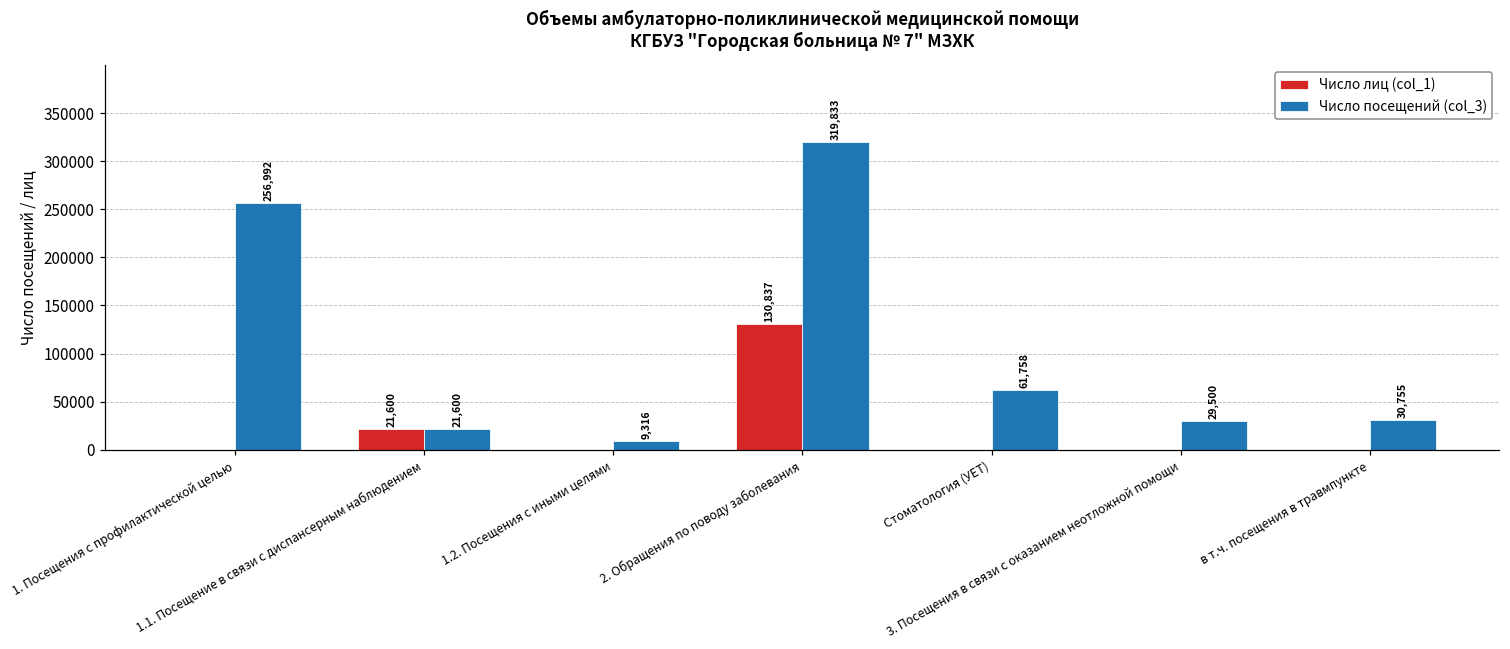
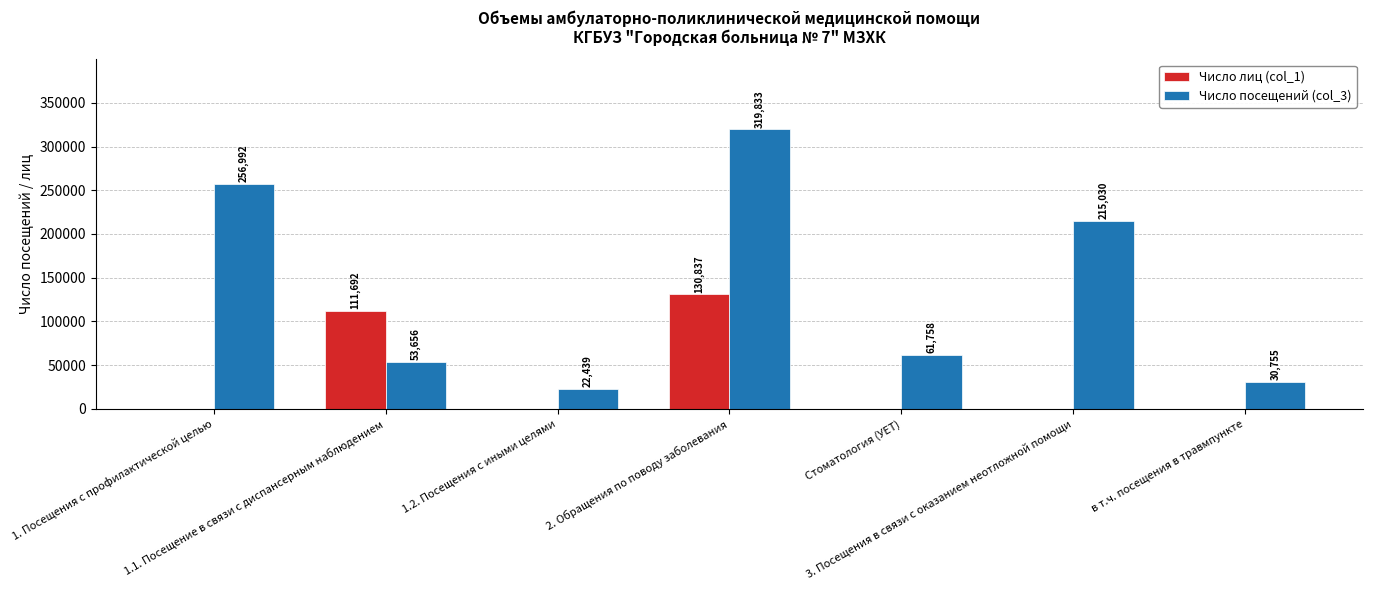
  {
    "Число лиц (col_1)": {
-     "1.1. Посещение в связи с диспансерным наблюдением": "21,600",
+     "1.1. Посещение в связи с диспансерным наблюдением": "111,692",
      "2. Обращения по поводу заболевания": "130,837"
    },
    "Число посещений (col_3)": {
      "1. Посещения с профилактической целью": "256,992",
-     "1.1. Посещение в связи с диспансерным наблюдением": "21,600",
-     "1.2. Посещения с иными целями": "9,316",
+     "1.1. Посещение в связи с диспансерным наблюдением": "53,656",
+     "1.2. Посещения с иными целями": "22,439",
      "2. Обращения по поводу заболевания": "319,833",
      "Стоматология (УЕТ)": "61,758",
-     "3. Посещения в связи с оказанием неотложной помощи": "29,500",
+     "3. Посещения в связи с оказанием неотложной помощи": "215,030",
      "в т.ч. посещения в травмпункте": "30,755"
    }
  }
